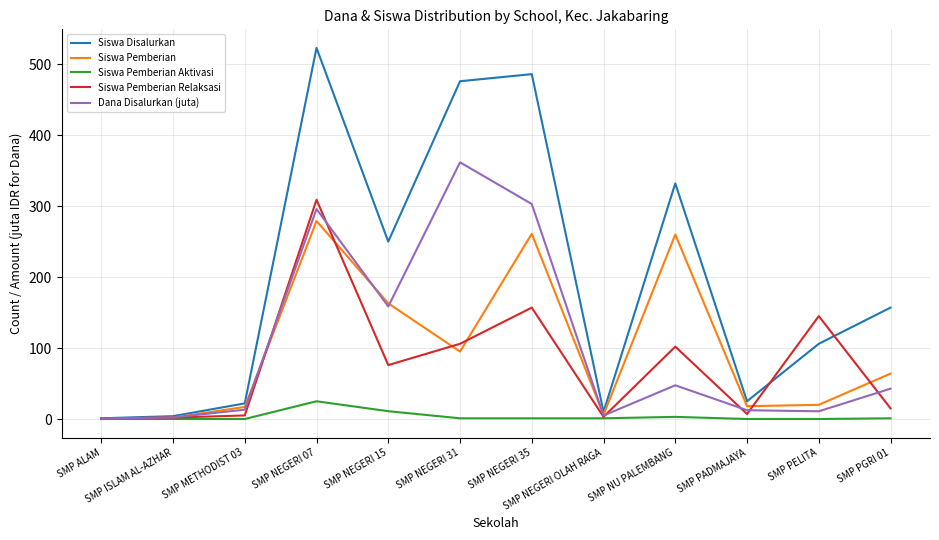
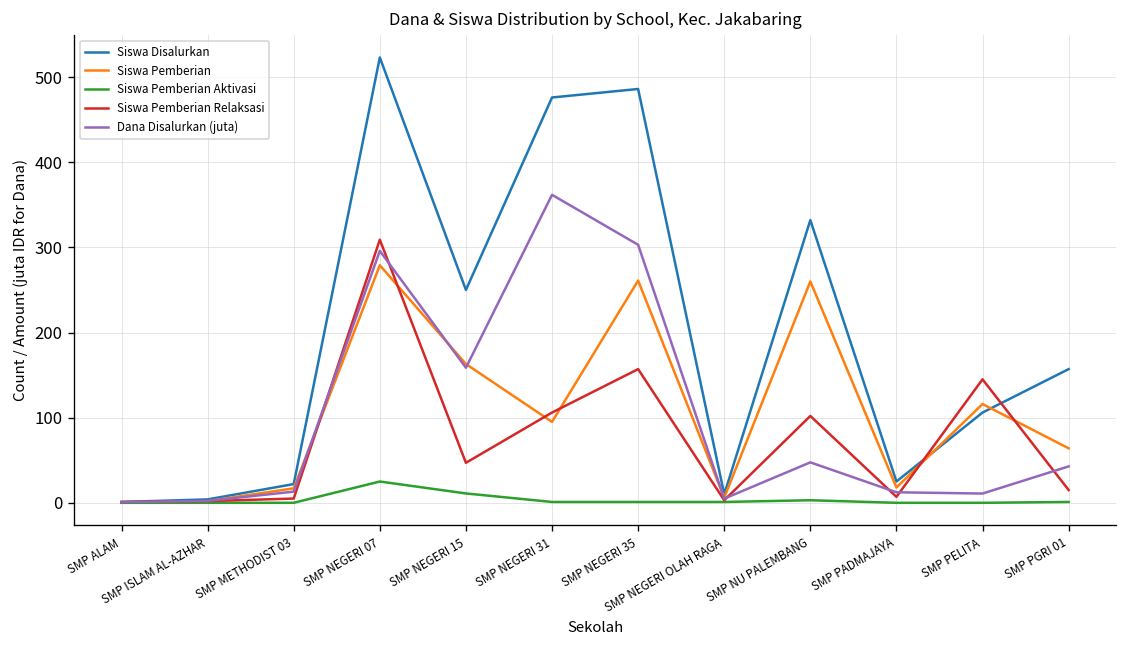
  {
    "Siswa Disalurkan": {
      "SMP METHODIST 03": 20,
      "SMP NEGERI 07": 520,
      "SMP NEGERI 15": 250,
      "SMP NEGERI 31": 480,
      "SMP NEGERI 35": 490,
      "SMP NEGERI OLAH RAGA": 10,
      "SMP NU PALEMBANG": 330,
      "SMP PADMAJAYA": 30,
      "SMP PELITA": 110,
      "SMP PGRI 01": 160
    },
    "Siswa Pemberian": {
      "SMP METHODIST 03": 20,
      "SMP NEGERI 07": 280,
      "SMP NEGERI 15": 160,
      "SMP NEGERI 31": 100,
      "SMP NEGERI 35": 260,
      "SMP NU PALEMBANG": 260,
      "SMP PADMAJAYA": 20,
-     "SMP PELITA": 20,
+     "SMP PELITA": 120,
      "SMP PGRI 01": 60
    },
    "Siswa Pemberian Aktivasi": {
      "SMP METHODIST 03": 0,
      "SMP NEGERI 07": 30,
      "SMP NEGERI 15": 10,
      "SMP NEGERI 31": 0,
      "SMP NEGERI 35": 0,
      "SMP NU PALEMBANG": 0,
      "SMP PADMAJAYA": 0,
      "SMP PELITA": 0,
      "SMP PGRI 01": 0
    },
    "Siswa Pemberian Relaksasi": {
      "SMP METHODIST 03": 10,
      "SMP NEGERI 07": 310,
-     "SMP NEGERI 15": 80,
+     "SMP NEGERI 15": 50,
      "SMP NEGERI 31": 110,
      "SMP NEGERI 35": 160,
      "SMP NU PALEMBANG": 100,
      "SMP PADMAJAYA": 10,
      "SMP PELITA": 150,
      "SMP PGRI 01": 20
    },
    "Dana Disalurkan (juta)": {
      "SMP METHODIST 03": 10,
      "SMP NEGERI 07": 300,
      "SMP NEGERI 15": 160,
      "SMP NEGERI 31": 360,
      "SMP NEGERI 35": 300,
      "SMP NU PALEMBANG": 50,
      "SMP PADMAJAYA": 10,
      "SMP PELITA": 10,
      "SMP PGRI 01": 40
    }
  }
